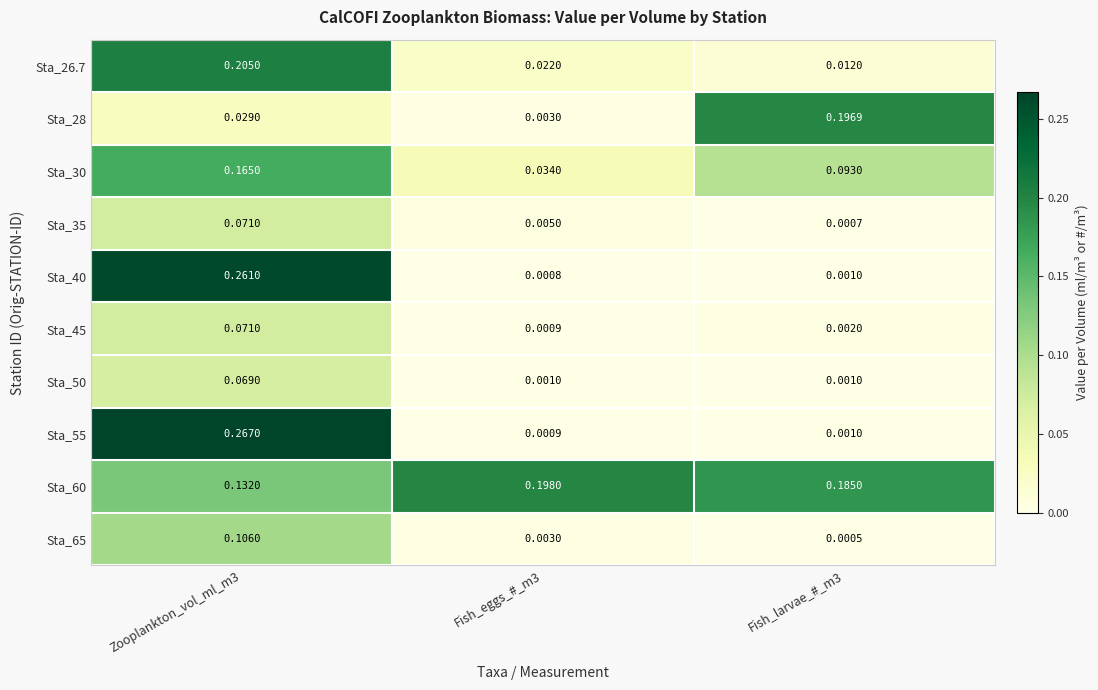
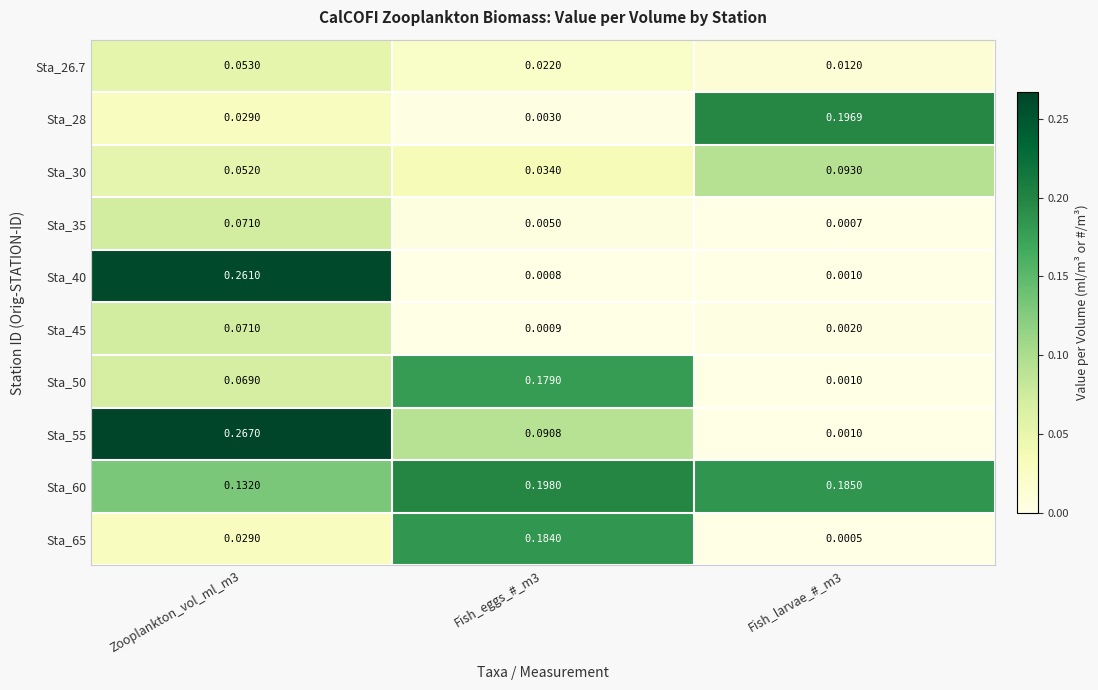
  {
    "Sta_26.7": {
-     "Zooplankton_vol_ml_m3": 0.2050,
+     "Zooplankton_vol_ml_m3": 0.0530,
      "Fish_eggs_#_m3": 0.0220,
      "Fish_larvae_#_m3": 0.0120
    },
    "Sta_28": {
      "Zooplankton_vol_ml_m3": 0.0290,
      "Fish_eggs_#_m3": 0.0030,
      "Fish_larvae_#_m3": 0.1969
    },
    "Sta_30": {
-     "Zooplankton_vol_ml_m3": 0.1650,
+     "Zooplankton_vol_ml_m3": 0.0520,
      "Fish_eggs_#_m3": 0.0340,
      "Fish_larvae_#_m3": 0.0930
    },
    "Sta_35": {
      "Zooplankton_vol_ml_m3": 0.0710,
      "Fish_eggs_#_m3": 0.0050,
      "Fish_larvae_#_m3": 0.0007
    },
    "Sta_40": {
      "Zooplankton_vol_ml_m3": 0.2610,
      "Fish_eggs_#_m3": 0.0008,
      "Fish_larvae_#_m3": 0.0010
    },
    "Sta_45": {
      "Zooplankton_vol_ml_m3": 0.0710,
      "Fish_eggs_#_m3": 0.0009,
      "Fish_larvae_#_m3": 0.0020
    },
    "Sta_50": {
      "Zooplankton_vol_ml_m3": 0.0690,
-     "Fish_eggs_#_m3": 0.0010,
+     "Fish_eggs_#_m3": 0.1790,
      "Fish_larvae_#_m3": 0.0010
    },
    "Sta_55": {
      "Zooplankton_vol_ml_m3": 0.2670,
-     "Fish_eggs_#_m3": 0.0009,
+     "Fish_eggs_#_m3": 0.0908,
      "Fish_larvae_#_m3": 0.0010
    },
    "Sta_60": {
      "Zooplankton_vol_ml_m3": 0.1320,
      "Fish_eggs_#_m3": 0.1980,
      "Fish_larvae_#_m3": 0.1850
    },
    "Sta_65": {
-     "Zooplankton_vol_ml_m3": 0.1060,
-     "Fish_eggs_#_m3": 0.0030,
+     "Zooplankton_vol_ml_m3": 0.0290,
+     "Fish_eggs_#_m3": 0.1840,
      "Fish_larvae_#_m3": 0.0005
    }
  }
